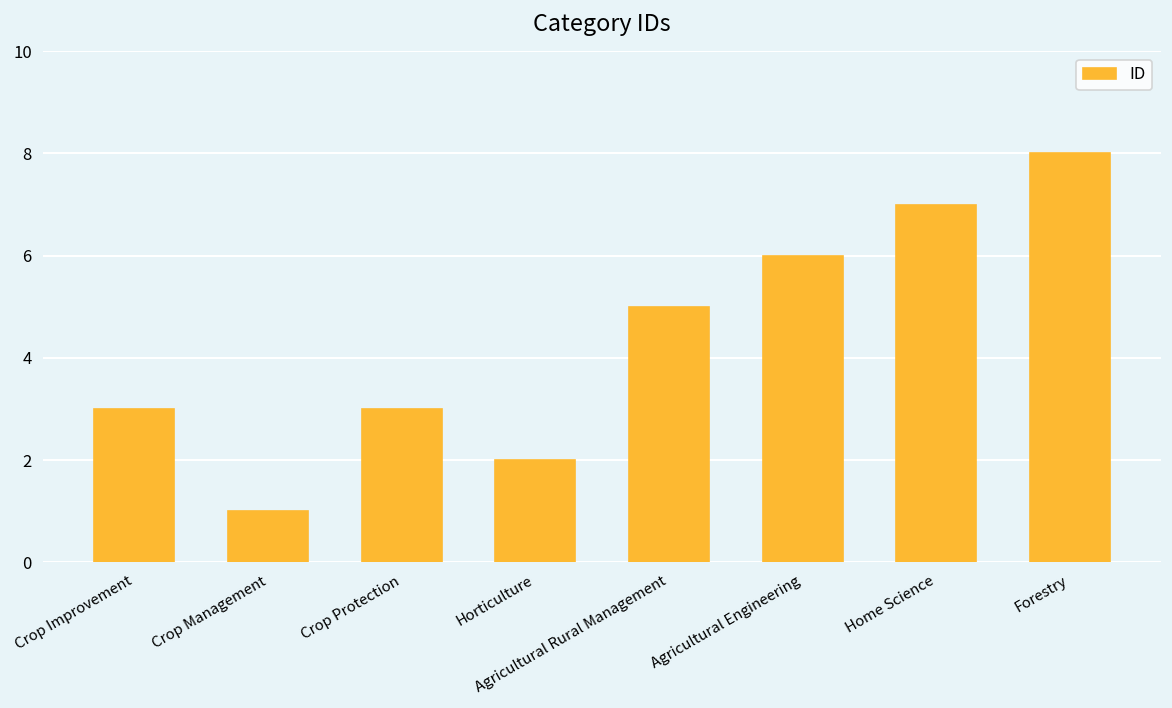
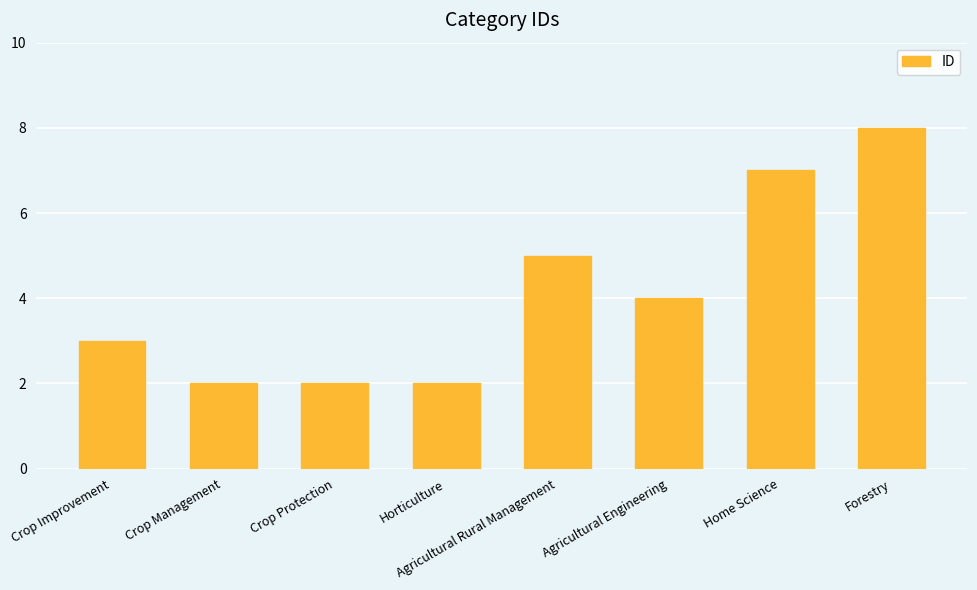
  {
    "Crop Improvement": 3,
-   "Crop Management": 1,
-   "Crop Protection": 3,
+   "Crop Management": 2,
+   "Crop Protection": 2,
    "Horticulture": 2,
    "Agricultural Rural Management": 5,
-   "Agricultural Engineering": 6,
+   "Agricultural Engineering": 4,
    "Home Science": 7,
    "Forestry": 8
  }
